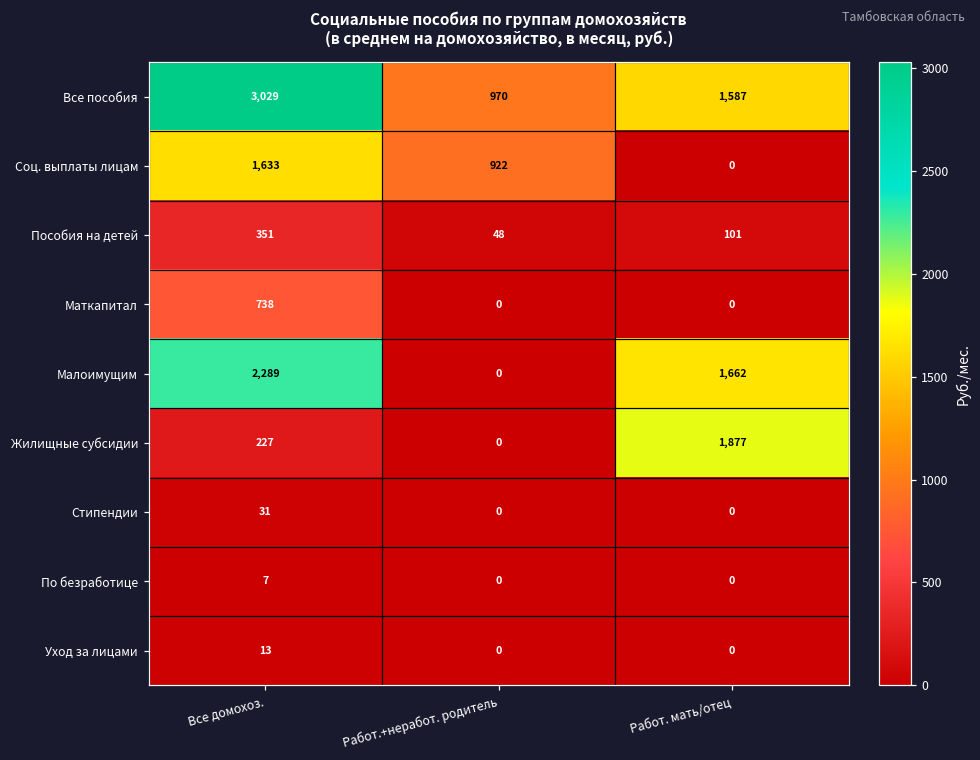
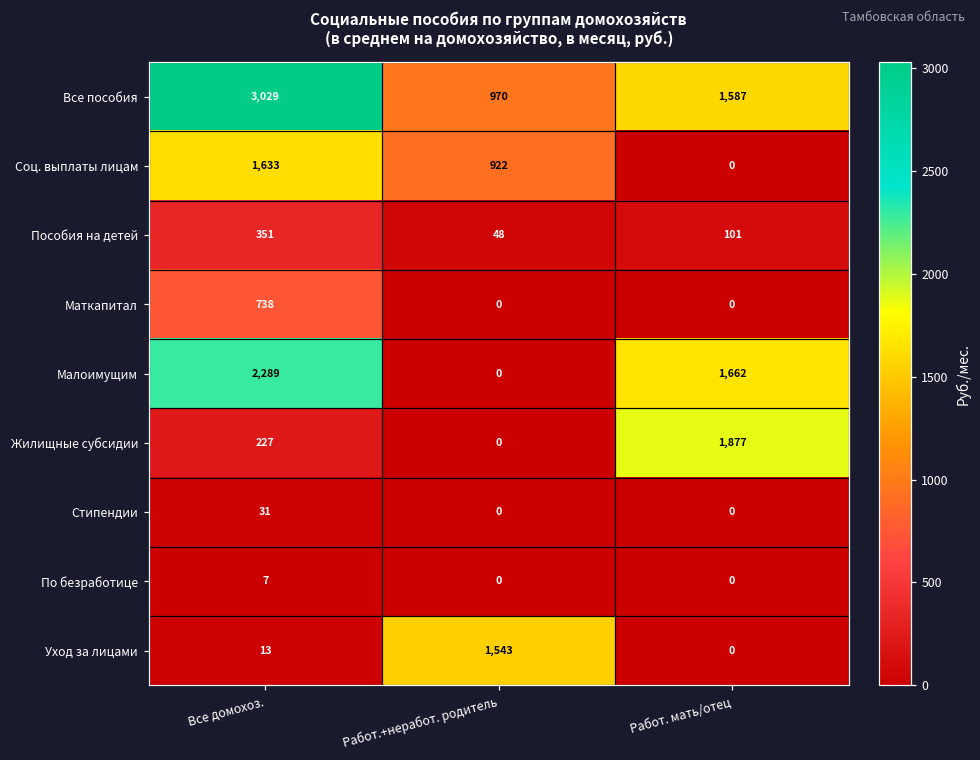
  {
    "Все пособия": {
      "Все домохоз.": "3,029",
      "Работ.+неработ. родитель": "970",
      "Работ. мать/отец": "1,587"
    },
    "Соц. выплаты лицам": {
      "Все домохоз.": "1,633",
      "Работ.+неработ. родитель": "922",
      "Работ. мать/отец": "0"
    },
    "Пособия на детей": {
      "Все домохоз.": "351",
      "Работ.+неработ. родитель": "48",
      "Работ. мать/отец": "101"
    },
    "Маткапитал": {
      "Все домохоз.": "738",
      "Работ.+неработ. родитель": "0",
      "Работ. мать/отец": "0"
    },
    "Малоимущим": {
      "Все домохоз.": "2,289",
      "Работ.+неработ. родитель": "0",
      "Работ. мать/отец": "1,662"
    },
    "Жилищные субсидии": {
      "Все домохоз.": "227",
      "Работ.+неработ. родитель": "0",
      "Работ. мать/отец": "1,877"
    },
    "Стипендии": {
      "Все домохоз.": "31",
      "Работ.+неработ. родитель": "0",
      "Работ. мать/отец": "0"
    },
    "По безработице": {
      "Все домохоз.": "7",
      "Работ.+неработ. родитель": "0",
      "Работ. мать/отец": "0"
    },
    "Уход за лицами": {
      "Все домохоз.": "13",
-     "Работ.+неработ. родитель": "0",
+     "Работ.+неработ. родитель": "1,543",
      "Работ. мать/отец": "0"
    }
  }
